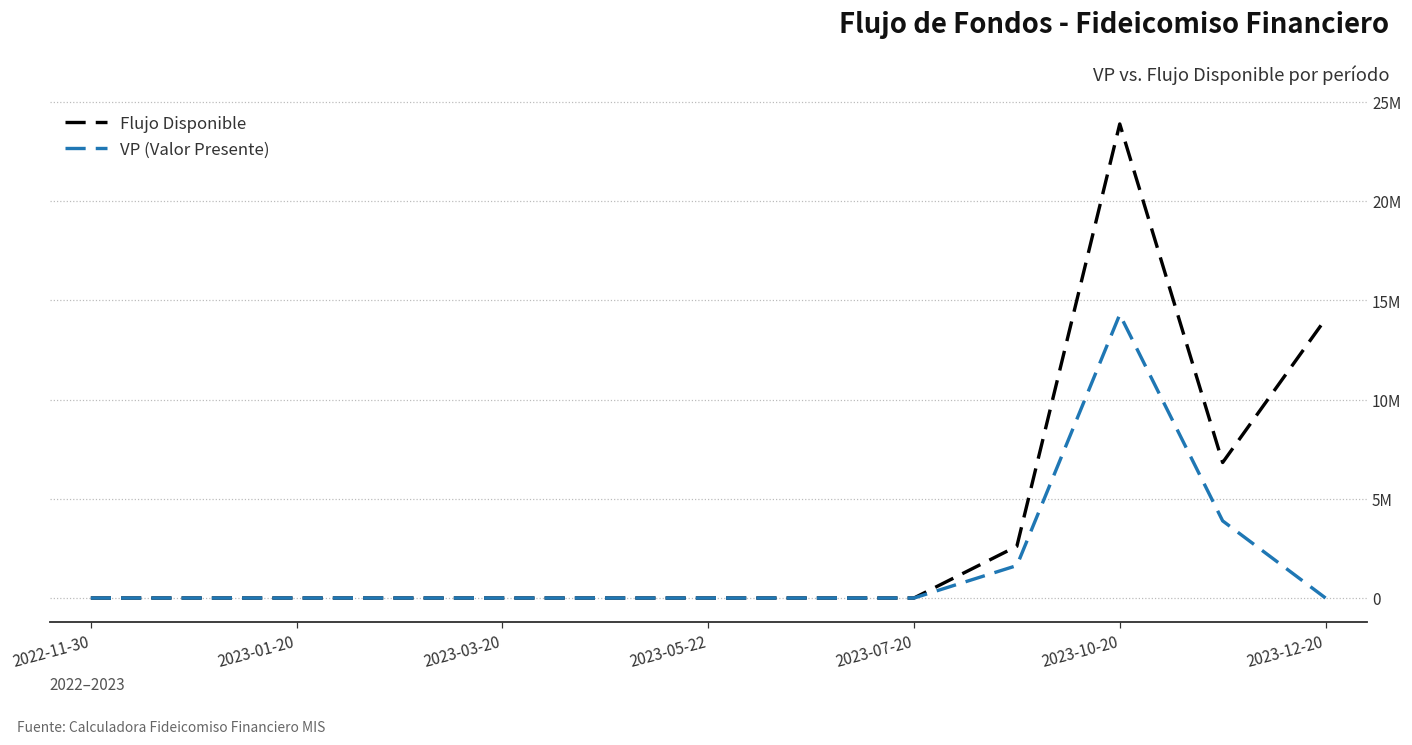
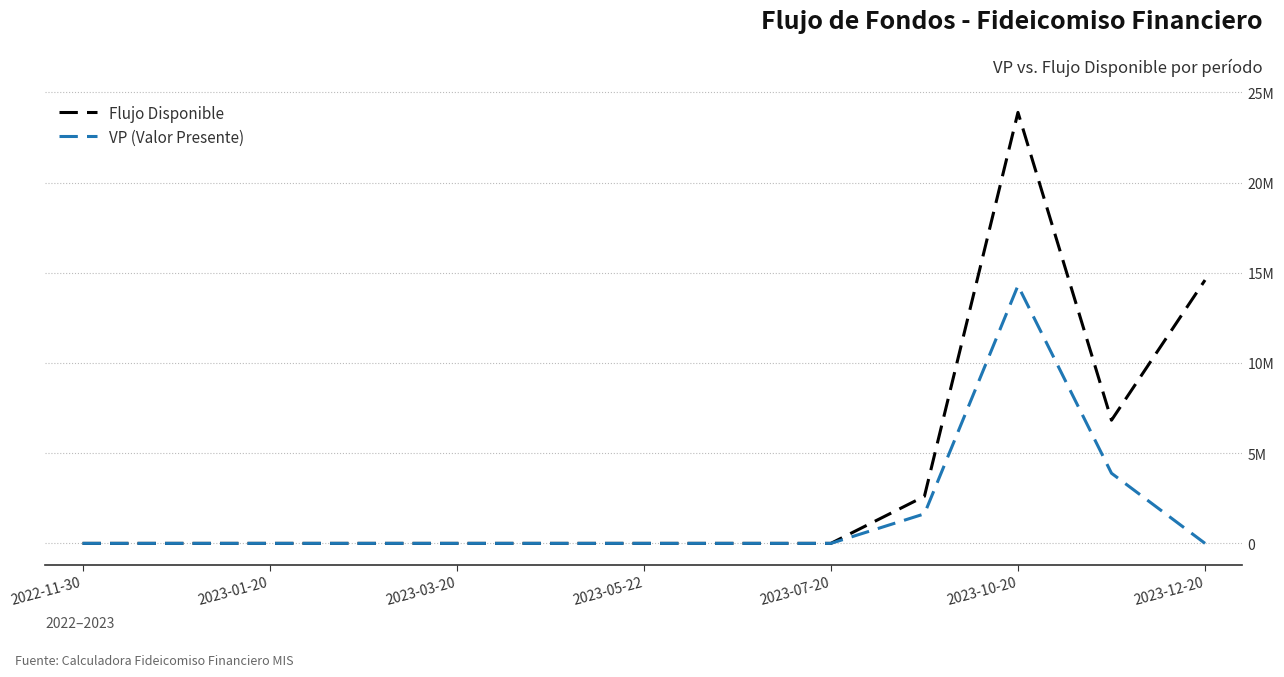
  {
    "Flujo Disponible": {
      "2023-10-20": 23900000,
-     "2023-12-20": 14100000
+     "2023-12-20": 14600000
    },
    "VP (Valor Presente)": {
      "2023-10-20": 14300000,
      "2023-12-20": 0
    }
  }
